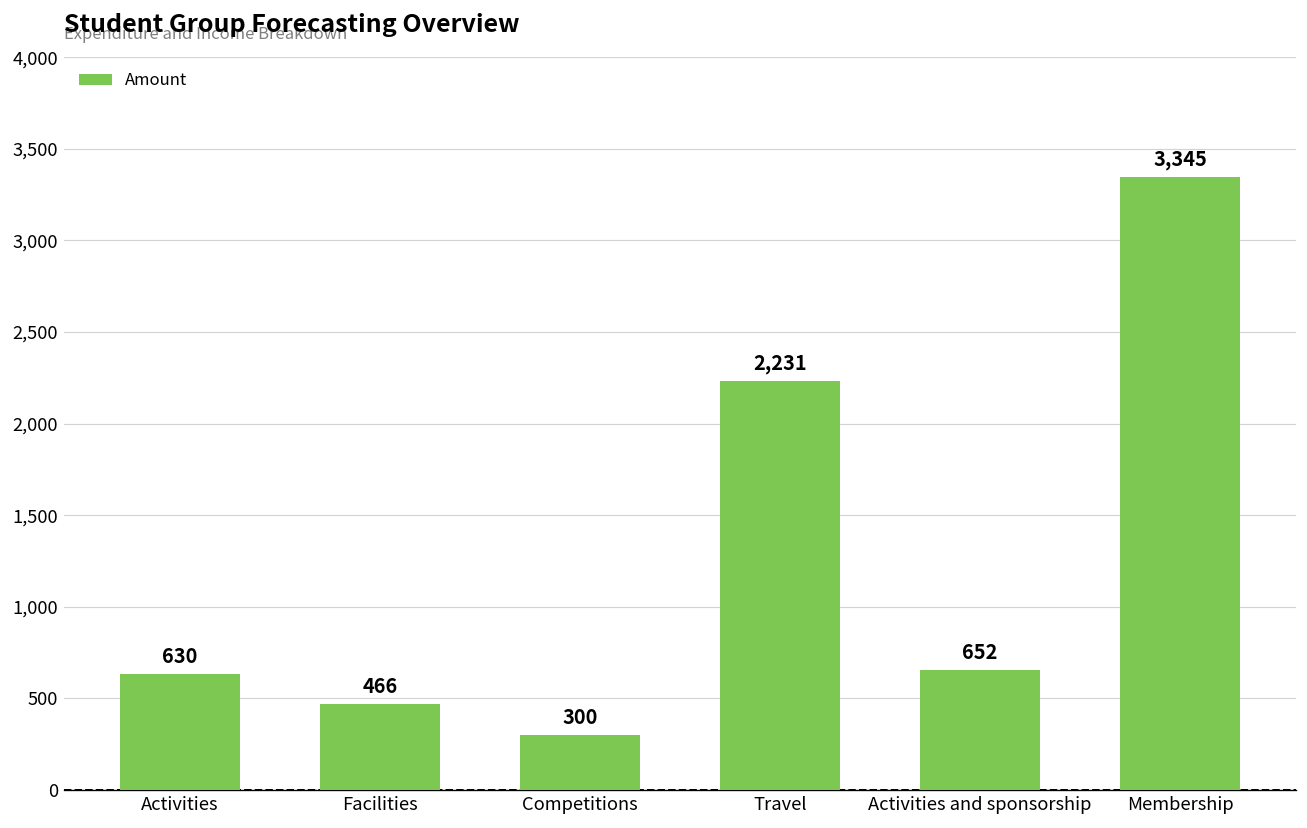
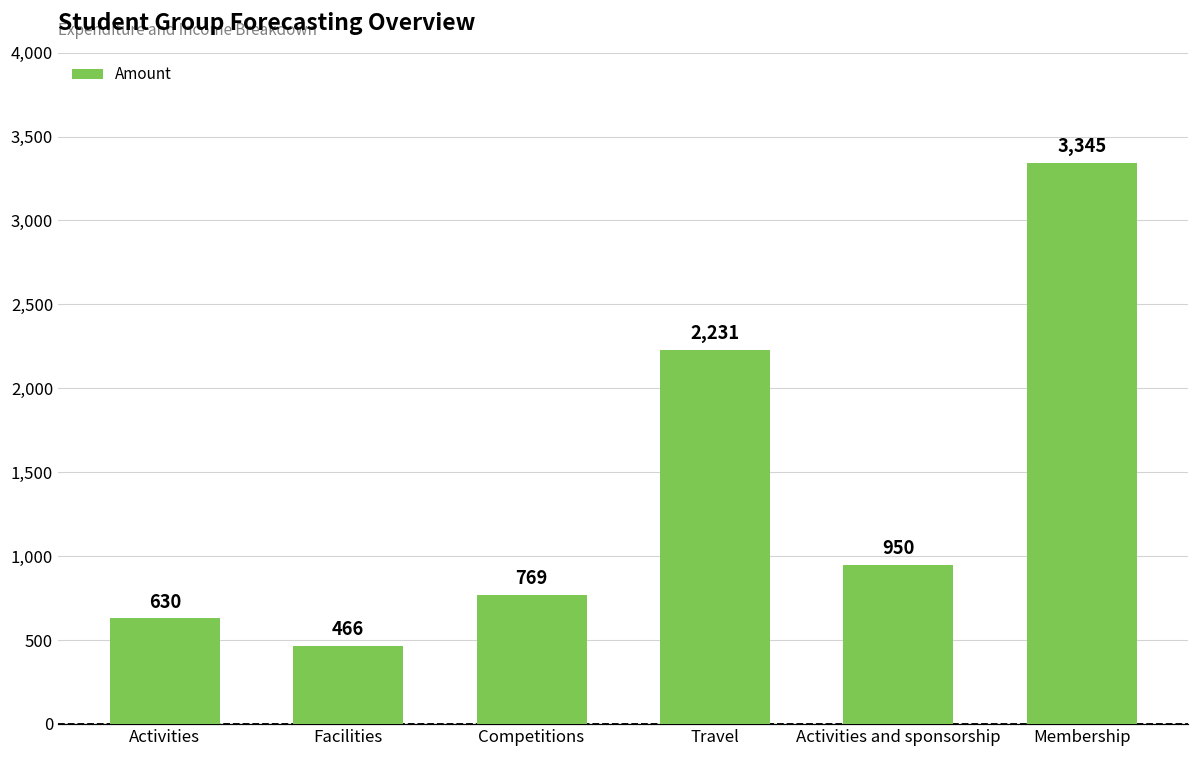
  {
    "Activities": "630",
    "Facilities": "466",
-   "Competitions": "300",
+   "Competitions": "769",
    "Travel": "2,231",
-   "Activities and sponsorship": "652",
+   "Activities and sponsorship": "950",
    "Membership": "3,345"
  }
